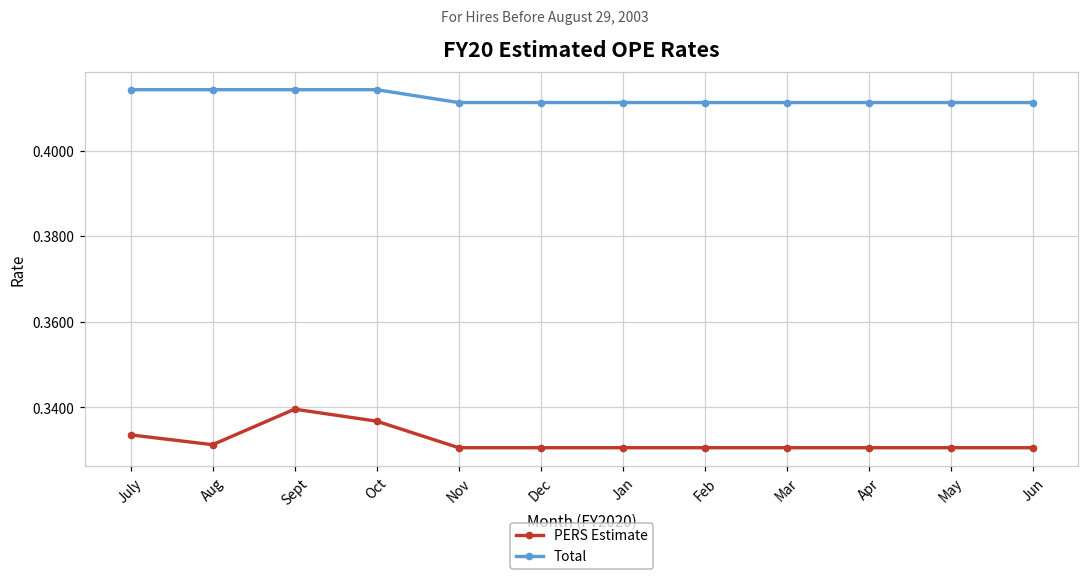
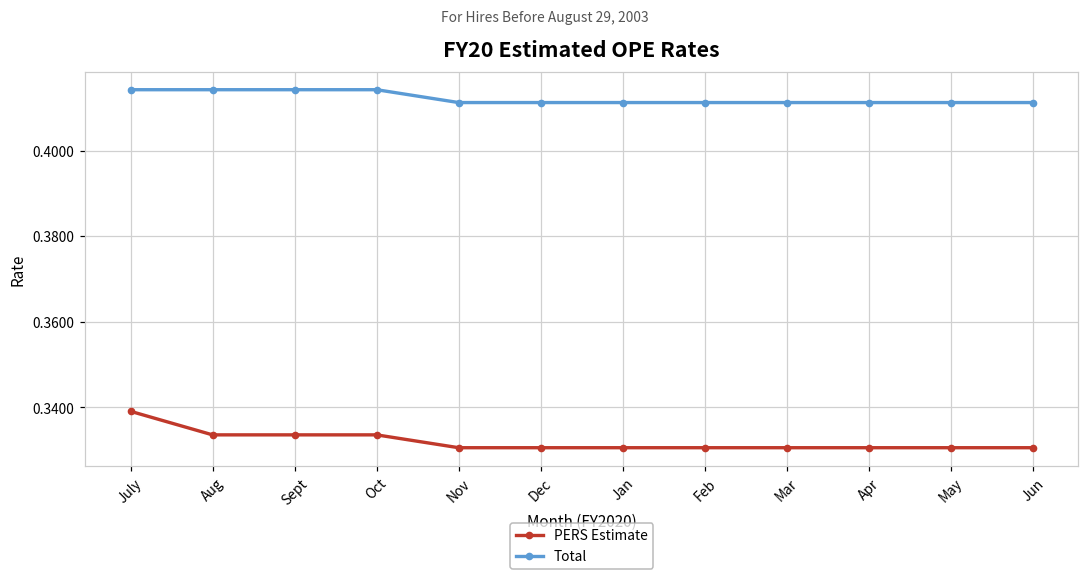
  {
    "PERS Estimate": {
-     "July": 0.334,
-     "Aug": 0.331,
-     "Sept": 0.340,
-     "Oct": 0.337,
+     "July": 0.339,
+     "Aug": 0.334,
+     "Sept": 0.334,
+     "Oct": 0.334,
      "Nov": 0.331,
      "Dec": 0.331,
      "Jan": 0.331,
      "Feb": 0.331,
      "Mar": 0.331,
      "Apr": 0.331,
      "May": 0.331,
      "Jun": 0.331
    },
    "Total": {
      "July": 0.414,
      "Aug": 0.414,
      "Sept": 0.414,
      "Oct": 0.414,
      "Nov": 0.411,
      "Dec": 0.411,
      "Jan": 0.411,
      "Feb": 0.411,
      "Mar": 0.411,
      "Apr": 0.411,
      "May": 0.411,
      "Jun": 0.411
    }
  }
